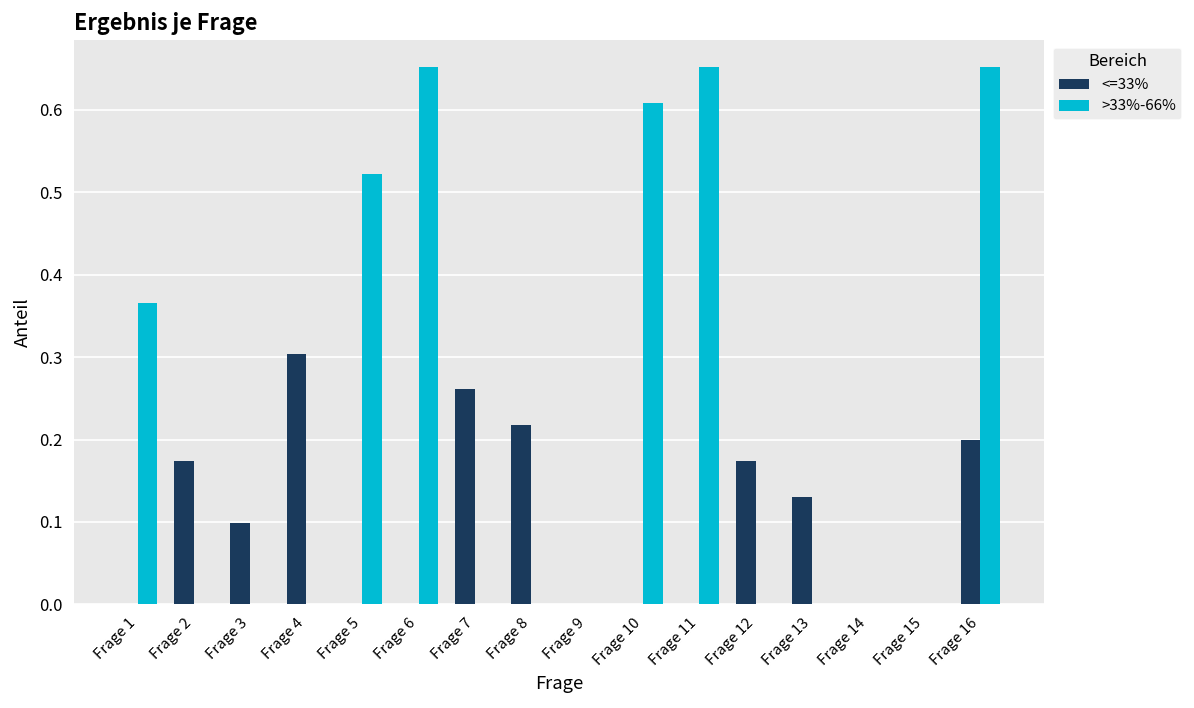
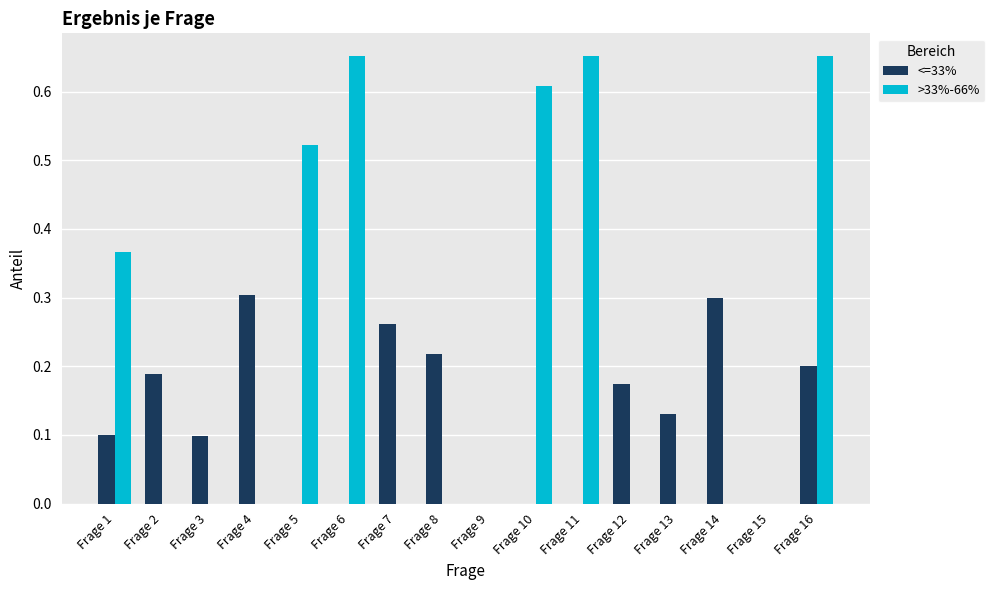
  {
    "<=33%": {
-     "Frage 1": 0.0,
-     "Frage 2": 0.17,
+     "Frage 1": 0.1,
+     "Frage 2": 0.19,
      "Frage 3": 0.10,
      "Frage 4": 0.30,
      "Frage 5": 0.00,
      "Frage 6": 0.00,
      "Frage 7": 0.26,
      "Frage 8": 0.22,
      "Frage 9": 0.00,
      "Frage 10": 0.00,
      "Frage 11": 0.00,
      "Frage 12": 0.17,
      "Frage 13": 0.13,
-     "Frage 14": 0.0,
+     "Frage 14": 0.3,
      "Frage 15": 0.00,
      "Frage 16": 0.20
    },
    ">33%-66%": {
      "Frage 1": 0.37,
      "Frage 2": 0.00,
      "Frage 3": 0.00,
      "Frage 4": 0.00,
      "Frage 5": 0.52,
      "Frage 6": 0.65,
      "Frage 7": 0.00,
      "Frage 8": 0.00,
      "Frage 9": 0.00,
      "Frage 10": 0.61,
      "Frage 11": 0.65,
      "Frage 12": 0.00,
      "Frage 13": 0.00,
      "Frage 14": 0.00,
      "Frage 15": 0.00,
      "Frage 16": 0.65
    }
  }
